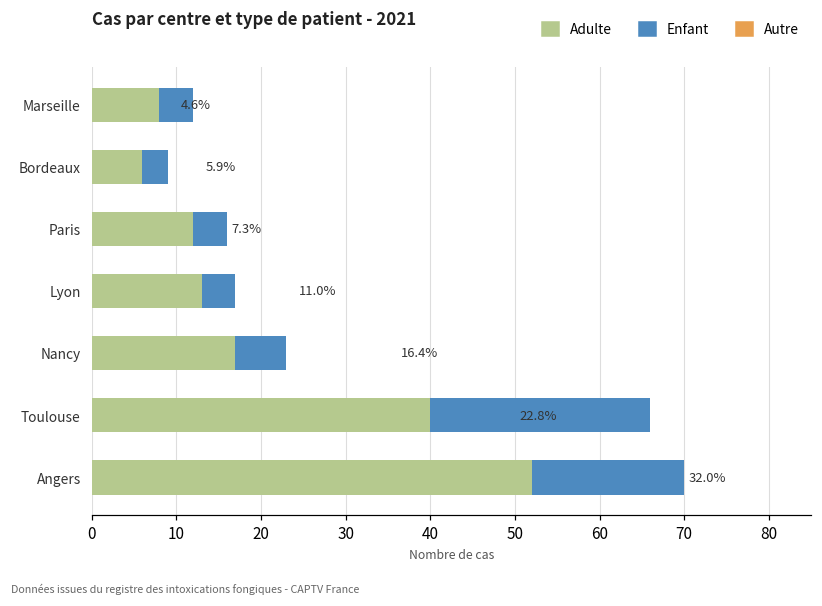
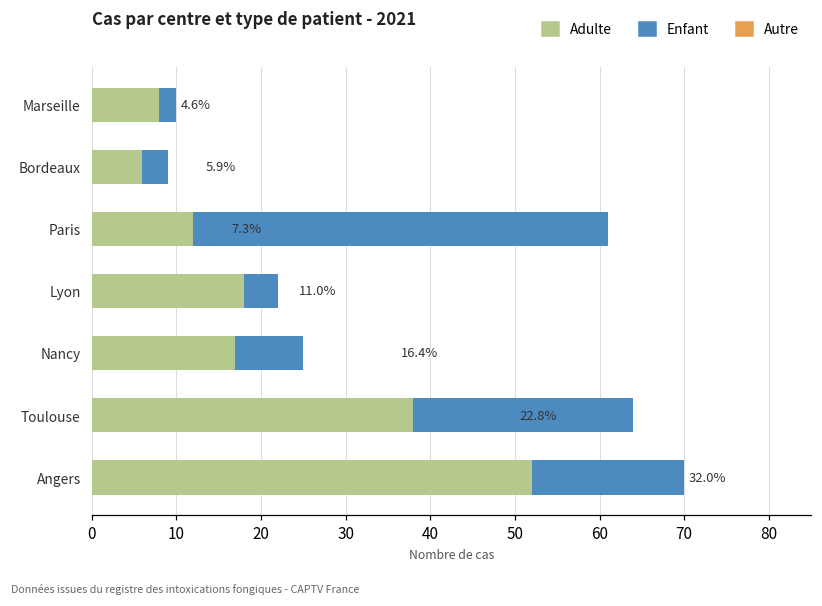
  {
    "Adulte": {
      "Marseille": 8,
      "Bordeaux": 6,
      "Paris": 12,
-     "Lyon": 13,
+     "Lyon": 18,
      "Nancy": 17,
-     "Toulouse": 40,
+     "Toulouse": 38,
      "Angers": 52
    },
    "Enfant": {
-     "Marseille": 4,
+     "Marseille": 2,
      "Bordeaux": 3,
-     "Paris": 4,
+     "Paris": 49,
      "Lyon": 4,
-     "Nancy": 6
+     "Nancy": 8
    }
  }
